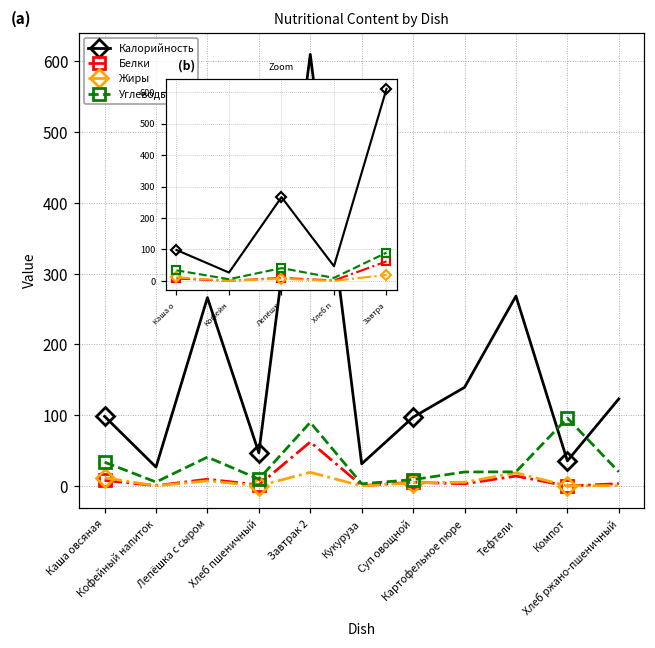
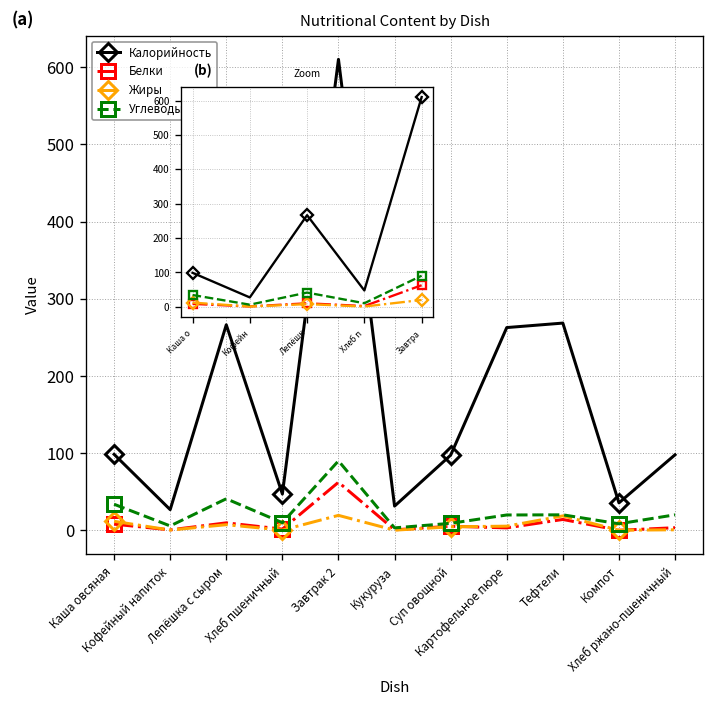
  {
    "Nutritional Content by Dish": {
      "Калорийность": {
        "Каша овсяная": 100,
        "Кофейный напиток": 30,
        "Лепёшка с сыром": 270,
        "Хлеб пшеничный": 50,
        "Завтрак 2": 610,
        "Кукуруза": 30,
        "Суп овощной": 100,
-       "Картофельное пюре": 140,
+       "Картофельное пюре": 260,
        "Тефтели": 270,
        "Компот": 40,
-       "Хлеб ржано-пшеничный": 120
+       "Хлеб ржано-пшеничный": 100
      },
      "Белки": {
        "Завтрак 2": 60,
        "Тефтели": 10
      },
      "Жиры": {
        "Завтрак 2": 20
      },
      "Углеводы": {
        "Каша овсяная": 30,
        "Кофейный напиток": 10,
        "Лепёшка с сыром": 40,
        "Хлеб пшеничный": 10,
        "Завтрак 2": 90,
        "Картофельное пюре": 20,
-       "Компот": 100,
+       "Компот": 10,
        "Хлеб ржано-пшеничный": 20
      }
    }
  }
